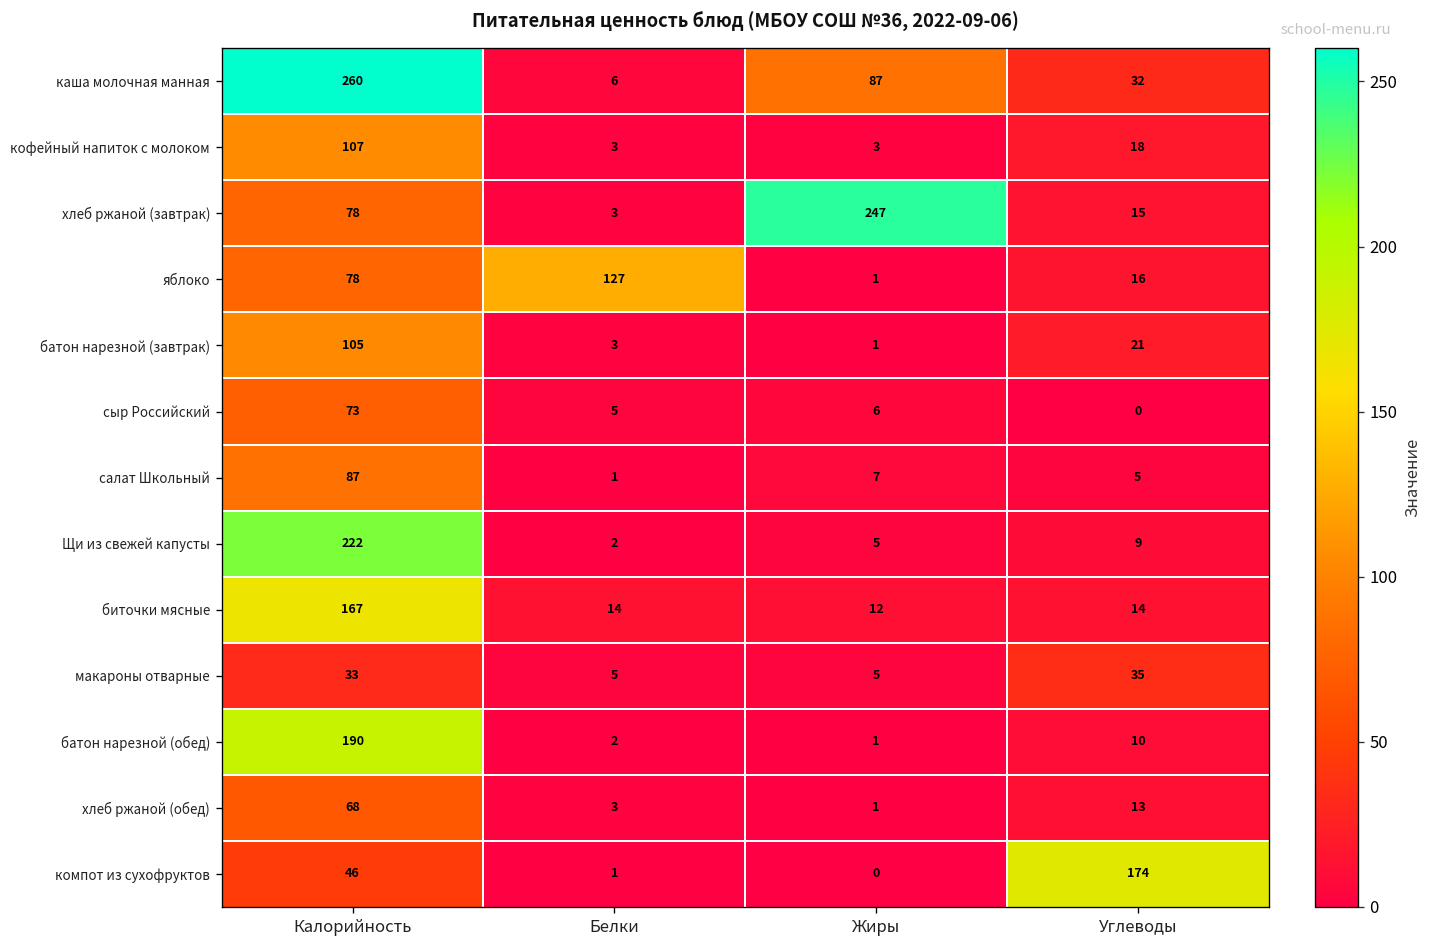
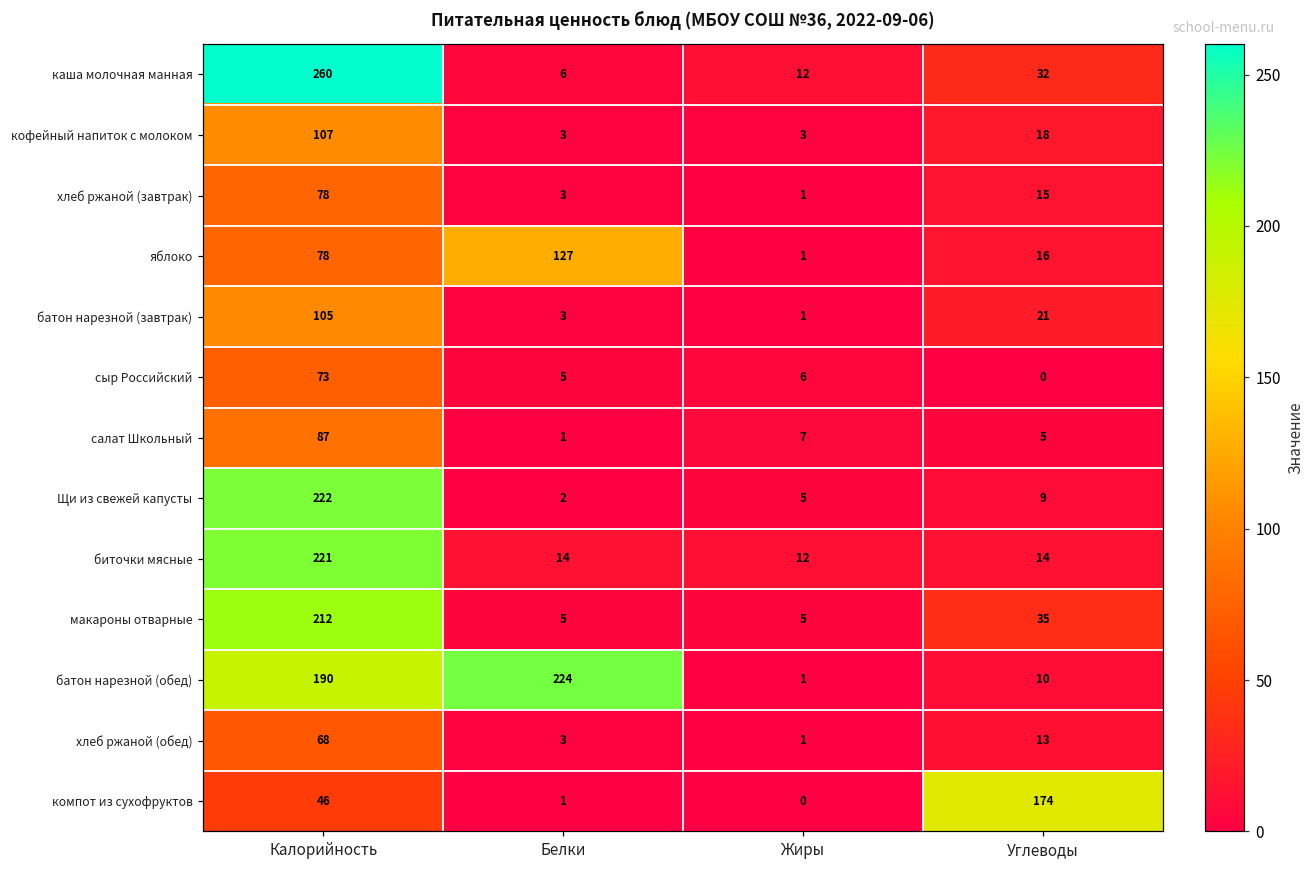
  {
    "каша молочная манная": {
      "Калорийность": 260,
      "Белки": 6,
-     "Жиры": 87,
+     "Жиры": 12,
      "Углеводы": 32
    },
    "кофейный напиток с молоком": {
      "Калорийность": 107,
      "Белки": 3,
      "Жиры": 3,
      "Углеводы": 18
    },
    "хлеб ржаной (завтрак)": {
      "Калорийность": 78,
      "Белки": 3,
-     "Жиры": 247,
+     "Жиры": 1,
      "Углеводы": 15
    },
    "яблоко": {
      "Калорийность": 78,
      "Белки": 127,
      "Жиры": 1,
      "Углеводы": 16
    },
    "батон нарезной (завтрак)": {
      "Калорийность": 105,
      "Белки": 3,
      "Жиры": 1,
      "Углеводы": 21
    },
    "сыр Российский": {
      "Калорийность": 73,
      "Белки": 5,
      "Жиры": 6,
      "Углеводы": 0
    },
    "салат Школьный": {
      "Калорийность": 87,
      "Белки": 1,
      "Жиры": 7,
      "Углеводы": 5
    },
    "Щи из свежей капусты": {
      "Калорийность": 222,
      "Белки": 2,
      "Жиры": 5,
      "Углеводы": 9
    },
    "биточки мясные": {
-     "Калорийность": 167,
+     "Калорийность": 221,
      "Белки": 14,
      "Жиры": 12,
      "Углеводы": 14
    },
    "макароны отварные": {
-     "Калорийность": 33,
+     "Калорийность": 212,
      "Белки": 5,
      "Жиры": 5,
      "Углеводы": 35
    },
    "батон нарезной (обед)": {
      "Калорийность": 190,
-     "Белки": 2,
+     "Белки": 224,
      "Жиры": 1,
      "Углеводы": 10
    },
    "хлеб ржаной (обед)": {
      "Калорийность": 68,
      "Белки": 3,
      "Жиры": 1,
      "Углеводы": 13
    },
    "компот из сухофруктов": {
      "Калорийность": 46,
      "Белки": 1,
      "Жиры": 0,
      "Углеводы": 174
    }
  }
